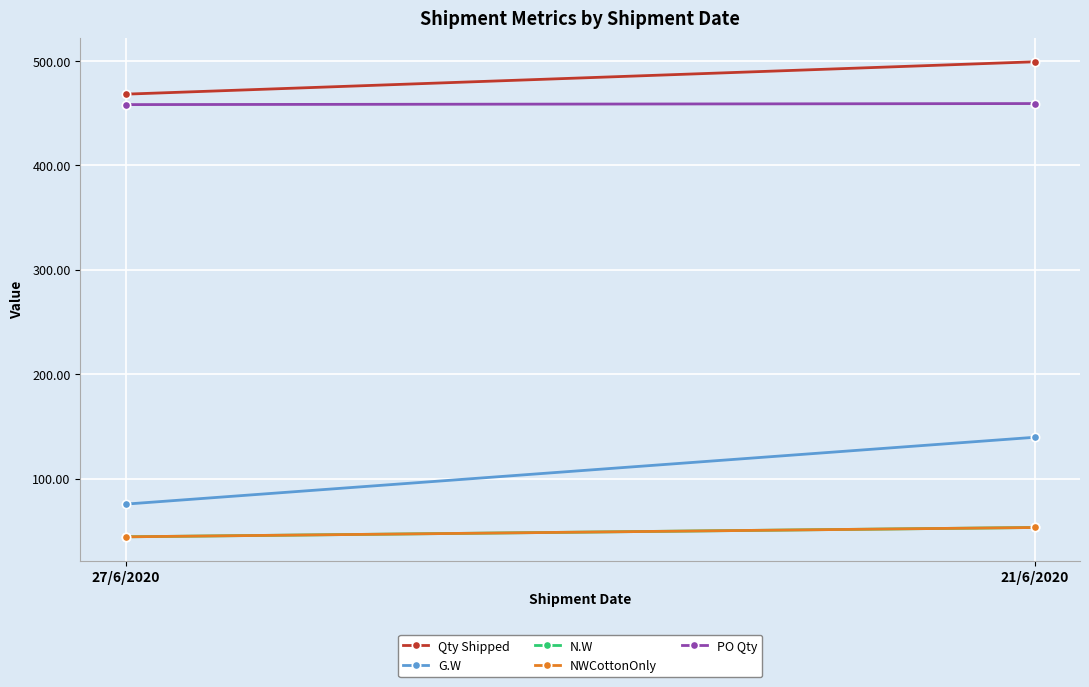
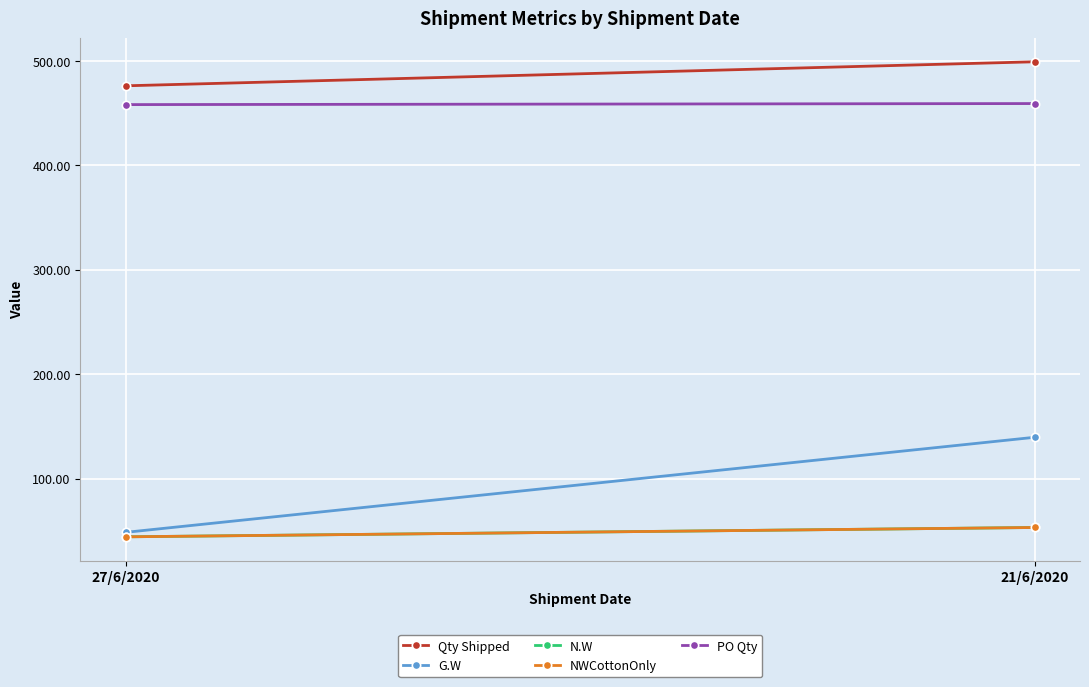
  {
    "Qty Shipped": {
-     "27/6/2020": 468,
+     "27/6/2020": 476,
      "21/6/2020": 499
    },
    "G.W": {
-     "27/6/2020": 76,
+     "27/6/2020": 48,
      "21/6/2020": 139
    },
    "NWCottonOnly": {
      "27/6/2020": 44,
      "21/6/2020": 53
    },
    "PO Qty": {
      "27/6/2020": 458,
      "21/6/2020": 459
    }
  }
